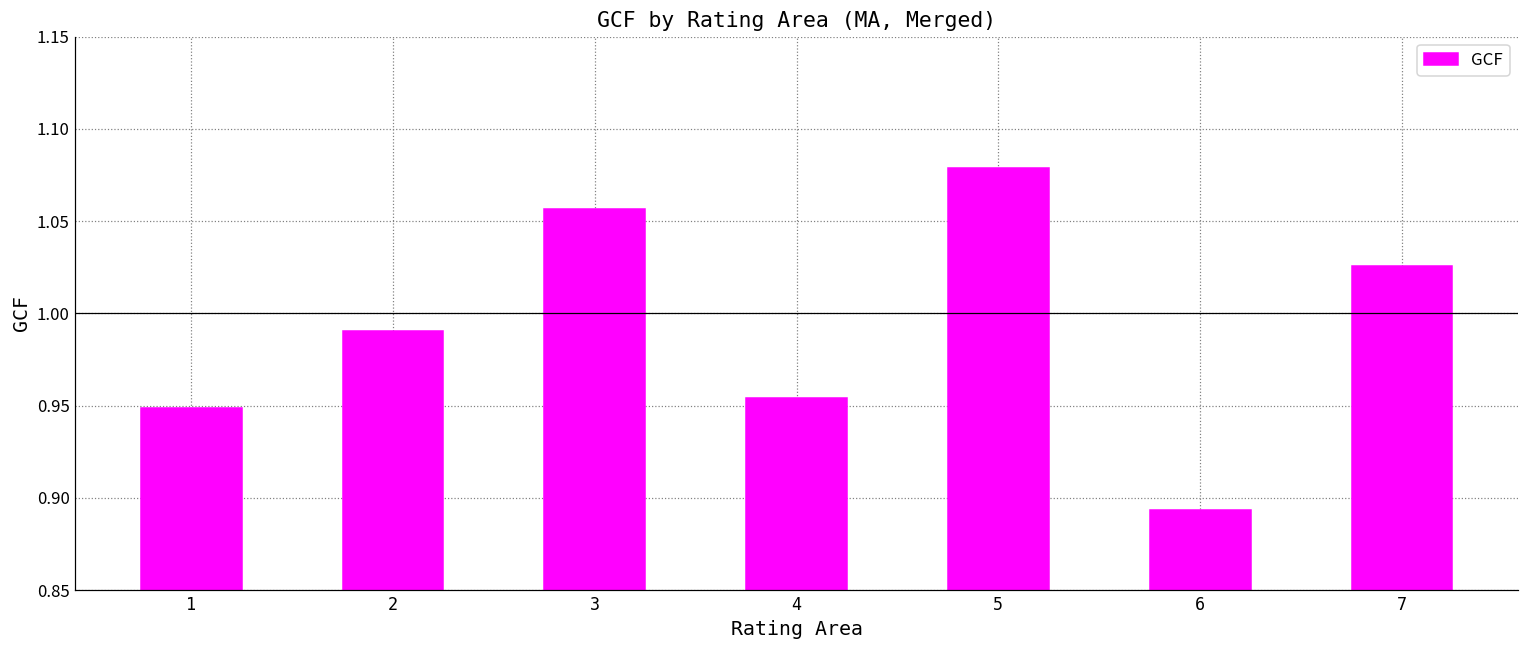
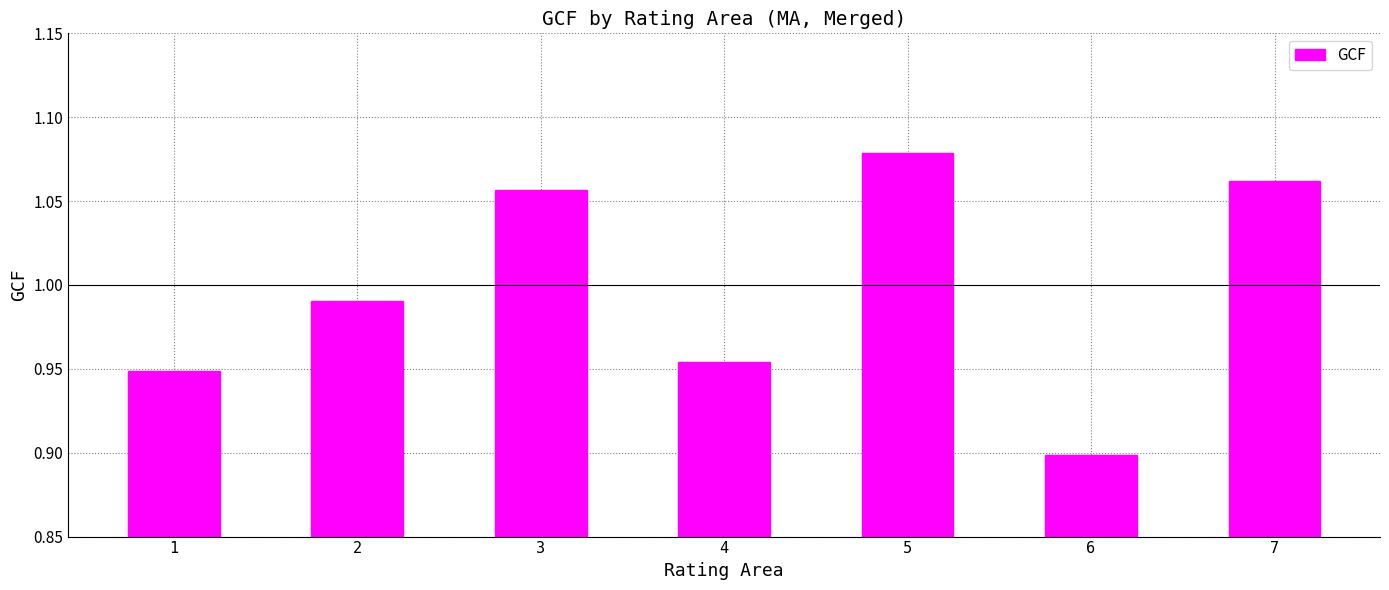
  {
    "1": 0.949,
    "2": 0.990,
    "3": 1.057,
    "4": 0.954,
    "5": 1.079,
-   "6": 0.894,
-   "7": 1.026
+   "6": 0.899,
+   "7": 1.062
  }
